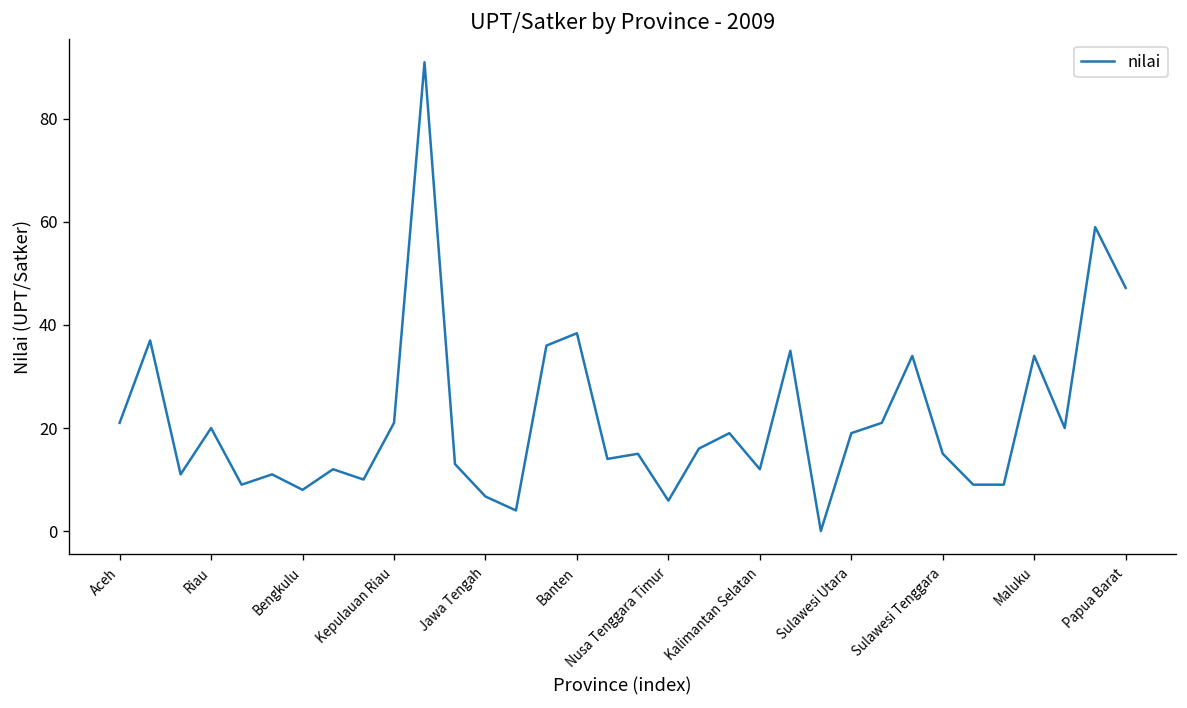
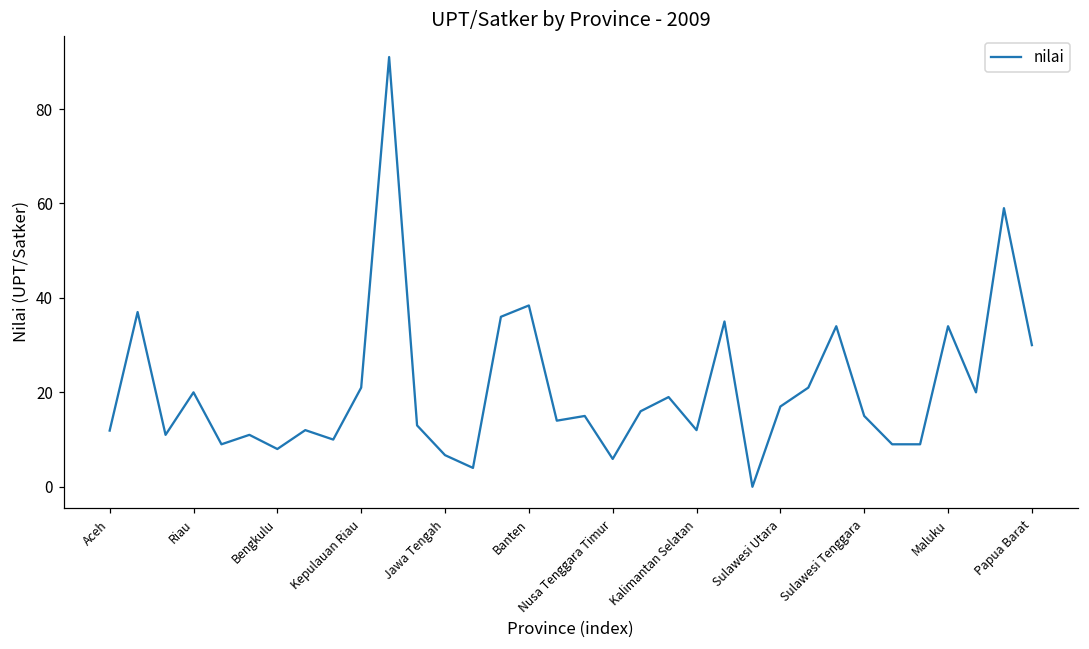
  {
-   "Aceh": 21,
+   "Aceh": 12,
    "Riau": 20,
    "Bengkulu": 8,
    "Kepulauan Riau": 21,
    "Jawa Tengah": 7,
    "Banten": 38,
    "Nusa Tenggara Timur": 6,
    "Kalimantan Selatan": 12,
-   "Sulawesi Utara": 19,
+   "Sulawesi Utara": 17,
    "Sulawesi Tenggara": 15,
    "Maluku": 34,
-   "Papua Barat": 47
+   "Papua Barat": 30
  }
